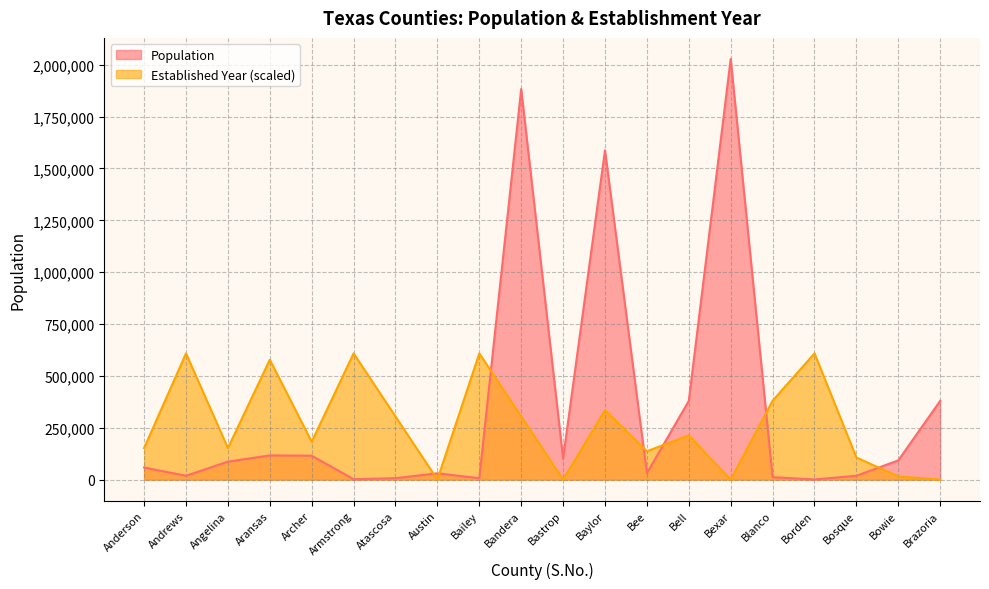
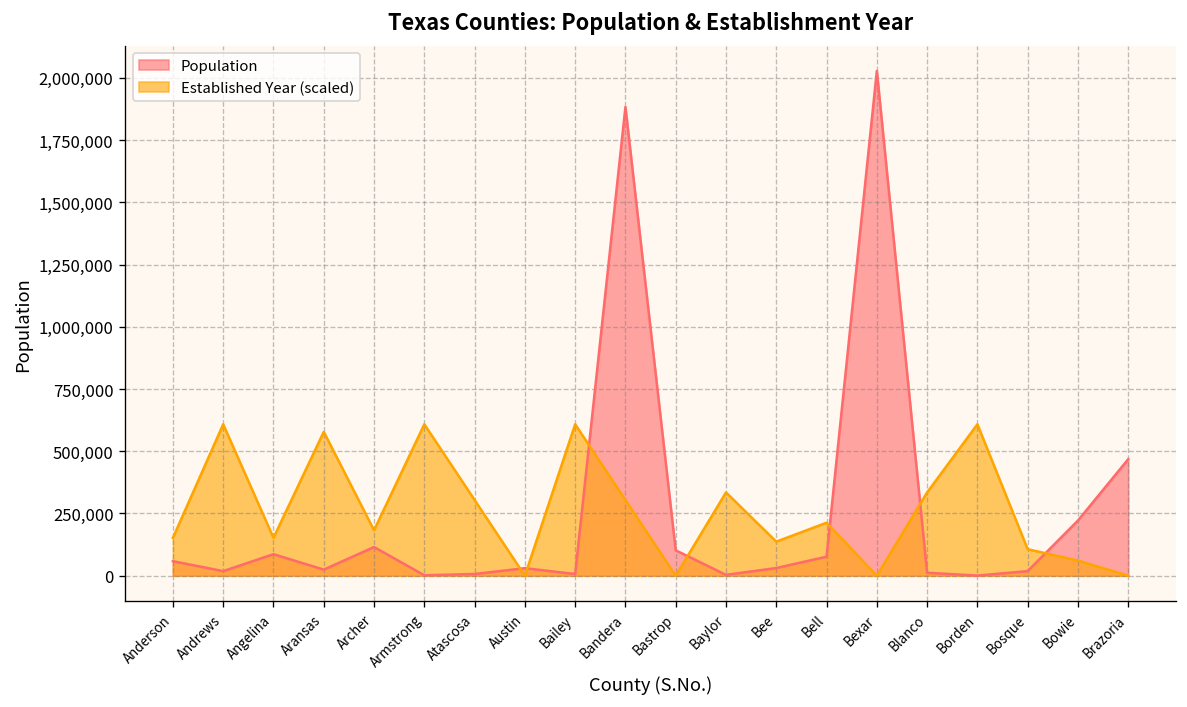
  {
    "Population": {
      "Anderson": "60,000",
      "Andrews": "20,000",
      "Angelina": "90,000",
-     "Aransas": "120,000",
+     "Aransas": "20,000",
      "Archer": "120,000",
      "Armstrong": "0",
      "Atascosa": "10,000",
      "Austin": "30,000",
      "Bailey": "10,000",
      "Bandera": "1,880,000",
      "Bastrop": "100,000",
-     "Baylor": "1,590,000",
+     "Baylor": "0",
      "Bee": "30,000",
-     "Bell": "380,000",
+     "Bell": "80,000",
      "Bexar": "2,030,000",
      "Blanco": "10,000",
      "Borden": "0",
      "Bosque": "20,000",
-     "Bowie": "90,000",
-     "Brazoria": "380,000"
+     "Bowie": "220,000",
+     "Brazoria": "470,000"
    },
    "Established Year (scaled)": {
      "Anderson": "150,000",
      "Andrews": "610,000",
      "Angelina": "150,000",
      "Aransas": "580,000",
      "Archer": "180,000",
      "Armstrong": "610,000",
      "Atascosa": "300,000",
      "Austin": "0",
      "Bailey": "610,000",
      "Bandera": "300,000",
      "Bastrop": "0",
      "Baylor": "330,000",
      "Bee": "140,000",
      "Bell": "210,000",
      "Bexar": "0",
-     "Blanco": "380,000",
+     "Blanco": "330,000",
      "Borden": "610,000",
      "Bosque": "110,000",
-     "Bowie": "20,000",
+     "Bowie": "60,000",
      "Brazoria": "0"
    }
  }
